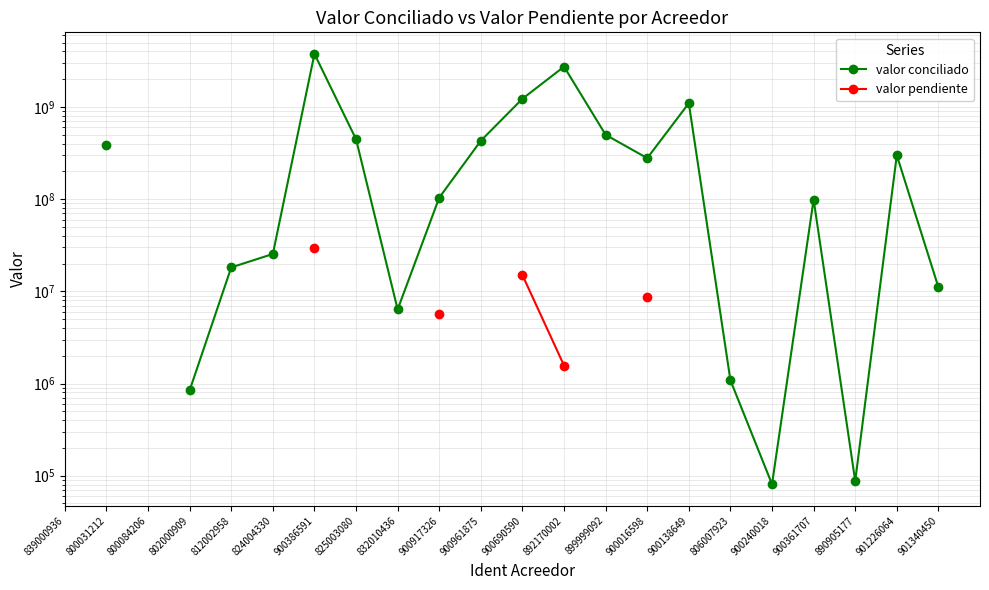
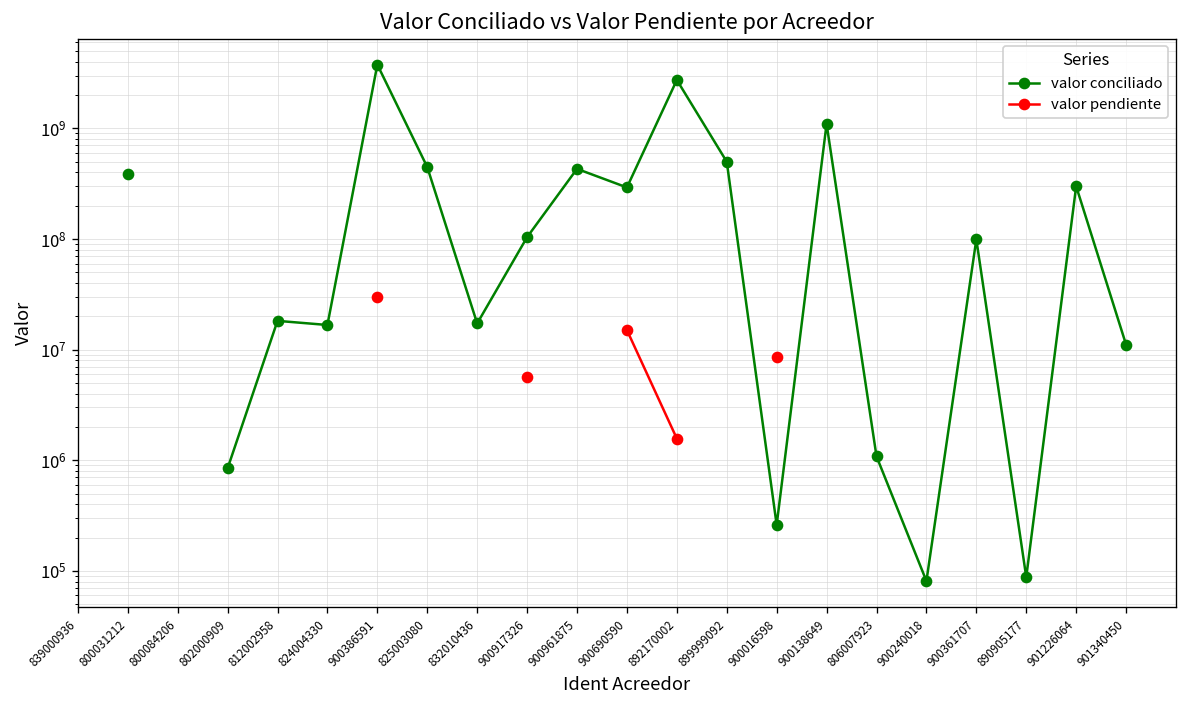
  {
    "valor conciliado": {
      "800031212": 390000000,
      "802000909": 800000,
      "812002958": 18000000,
-     "824004330": 25000000,
+     "824004330": 17000000,
      "900386591": 3800000000,
      "825003080": 400000000,
-     "832010436": 6000000,
+     "832010436": 17000000,
      "900917326": 100000000,
      "900961875": 400000000,
-     "900690590": 1200000000,
+     "900690590": 290000000,
      "892170002": 2700000000,
      "899999092": 500000000,
-     "900016598": 280000000,
+     "900016598": 260000,
      "900138649": 1100000000,
      "806007923": 1100000,
      "900240018": 80000,
      "900361707": 100000000,
      "890905177": 90000,
      "901226064": 300000000,
      "901340450": 11000000
    },
    "valor pendiente": {
      "900386591": 30000000,
      "900917326": 6000000,
      "900690590": 15000000,
      "892170002": 1600000,
      "900016598": 9000000
    }
  }
